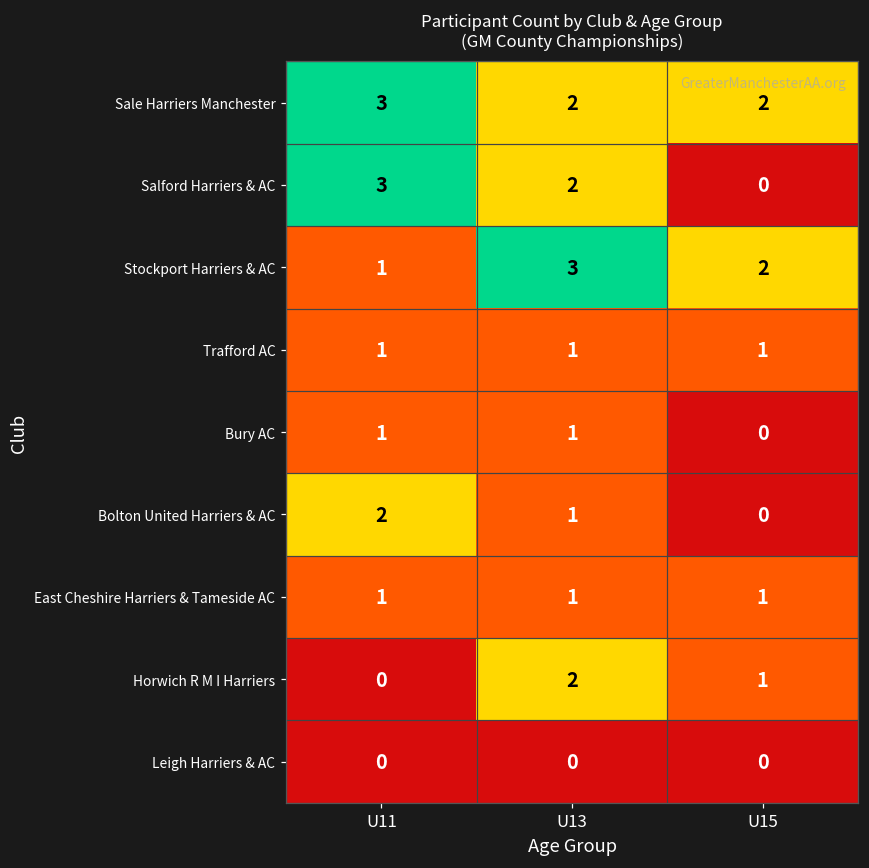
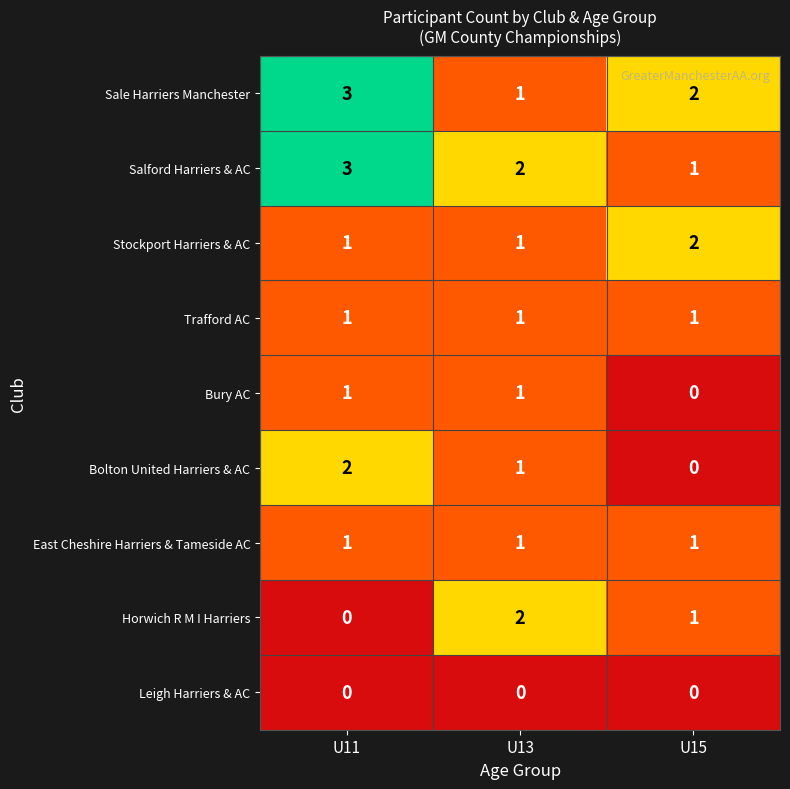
  {
    "Sale Harriers Manchester": {
      "U11": 3,
-     "U13": 2
+     "U13": 1
    },
    "Salford Harriers & AC": {
      "U11": 3,
      "U13": 2,
-     "U15": 0
+     "U15": 1
    },
    "Stockport Harriers & AC": {
      "U11": 1,
-     "U13": 3,
+     "U13": 1,
      "U15": 2
    },
    "Trafford AC": {
      "U11": 1,
      "U13": 1,
      "U15": 1
    },
    "Bury AC": {
      "U11": 1,
      "U13": 1,
      "U15": 0
    },
    "Bolton United Harriers & AC": {
      "U11": 2,
      "U13": 1,
      "U15": 0
    },
    "East Cheshire Harriers & Tameside AC": {
      "U11": 1,
      "U13": 1,
      "U15": 1
    },
    "Horwich R M I Harriers": {
      "U11": 0,
      "U13": 2,
      "U15": 1
    },
    "Leigh Harriers & AC": {
      "U11": 0,
      "U13": 0,
      "U15": 0
    }
  }
